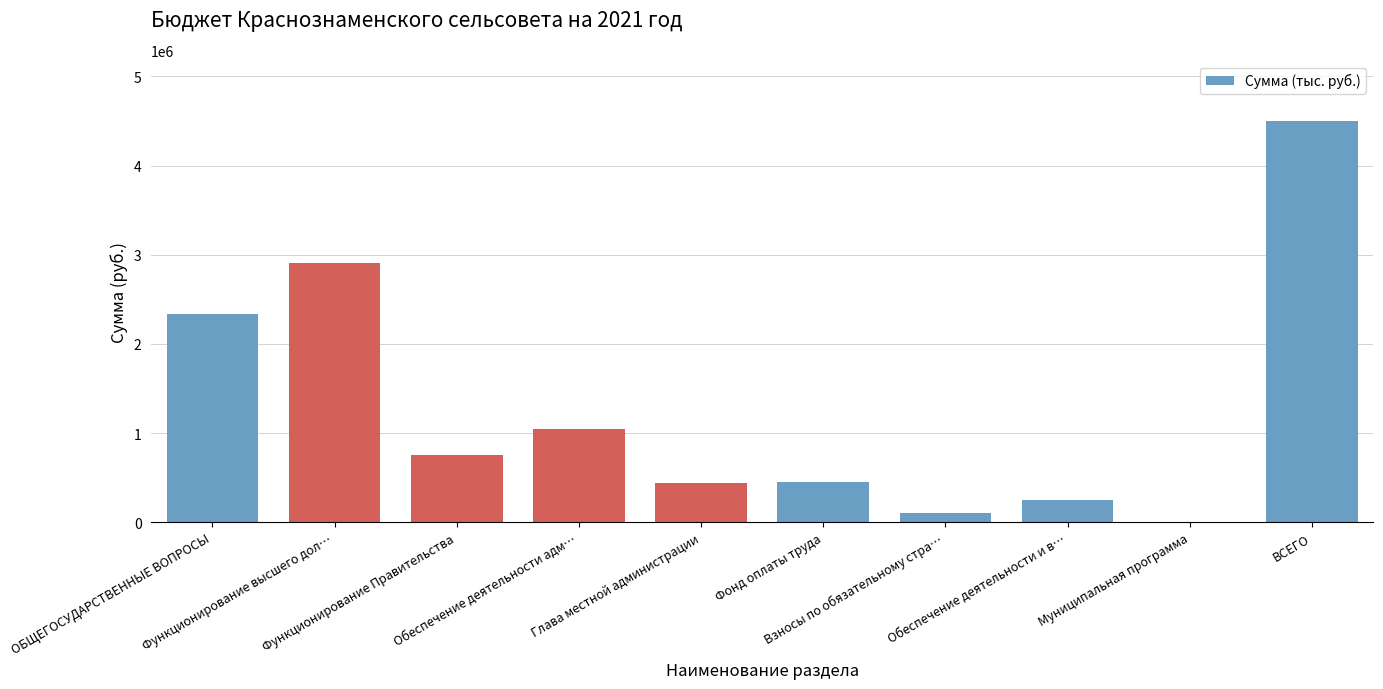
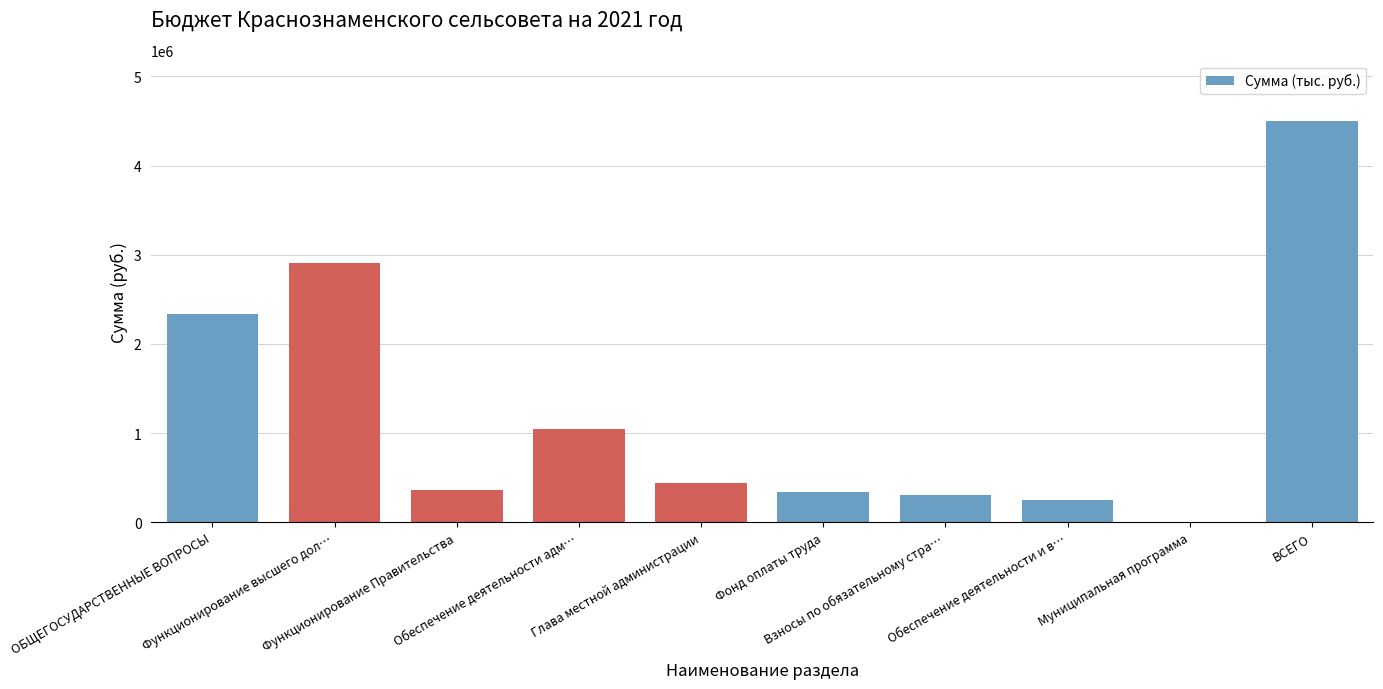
  {
    "ОБЩЕГОСУДАРСТВЕННЫЕ ВОПРОСЫ": 2300000,
    "Функционирование высшего дол…": 2900000,
-   "Функционирование Правительства": 800000,
+   "Функционирование Правительства": 400000,
    "Обеспечение деятельности адм…": 1000000,
    "Глава местной администрации": 400000,
-   "Фонд оплаты труда": 500000,
-   "Взносы по обязательному стра…": 100000,
+   "Фонд оплаты труда": 300000,
+   "Взносы по обязательному стра…": 300000,
    "Обеспечение деятельности и в…": 300000,
    "ВСЕГО": 4500000
  }
